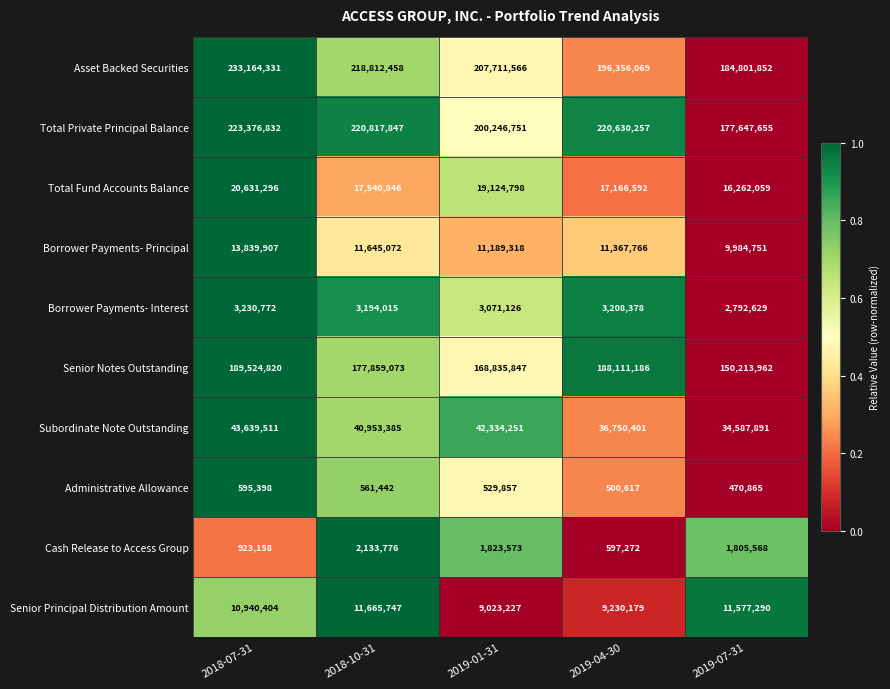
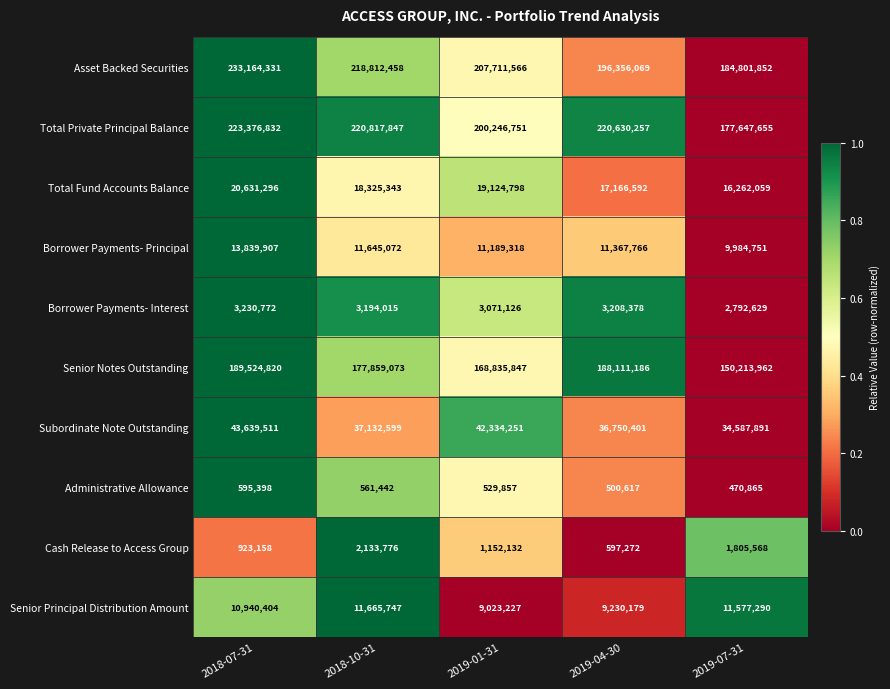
  {
    "Asset Backed Securities": {
      "2018-07-31": "233,164,331",
      "2018-10-31": "218,812,458",
      "2019-01-31": "207,711,566",
      "2019-04-30": "196,356,069",
      "2019-07-31": "184,801,852"
    },
    "Total Private Principal Balance": {
      "2018-07-31": "223,376,832",
      "2018-10-31": "220,817,847",
      "2019-01-31": "200,246,751",
      "2019-04-30": "220,630,257",
      "2019-07-31": "177,647,655"
    },
    "Total Fund Accounts Balance": {
      "2018-07-31": "20,631,296",
-     "2018-10-31": "17,540,846",
+     "2018-10-31": "18,325,343",
      "2019-01-31": "19,124,798",
      "2019-04-30": "17,166,592",
      "2019-07-31": "16,262,059"
    },
    "Borrower Payments- Principal": {
      "2018-07-31": "13,839,907",
      "2018-10-31": "11,645,072",
      "2019-01-31": "11,189,318",
      "2019-04-30": "11,367,766",
      "2019-07-31": "9,984,751"
    },
    "Borrower Payments- Interest": {
      "2018-07-31": "3,230,772",
      "2018-10-31": "3,194,015",
      "2019-01-31": "3,071,126",
      "2019-04-30": "3,208,378",
      "2019-07-31": "2,792,629"
    },
    "Senior Notes Outstanding": {
      "2018-07-31": "189,524,820",
      "2018-10-31": "177,859,073",
      "2019-01-31": "168,835,847",
      "2019-04-30": "188,111,186",
      "2019-07-31": "150,213,962"
    },
    "Subordinate Note Outstanding": {
      "2018-07-31": "43,639,511",
-     "2018-10-31": "40,953,385",
+     "2018-10-31": "37,132,599",
      "2019-01-31": "42,334,251",
      "2019-04-30": "36,750,401",
      "2019-07-31": "34,587,891"
    },
    "Administrative Allowance": {
      "2018-07-31": "595,398",
      "2018-10-31": "561,442",
      "2019-01-31": "529,857",
      "2019-04-30": "500,617",
      "2019-07-31": "470,865"
    },
    "Cash Release to Access Group": {
      "2018-07-31": "923,158",
      "2018-10-31": "2,133,776",
-     "2019-01-31": "1,823,573",
+     "2019-01-31": "1,152,132",
      "2019-04-30": "597,272",
      "2019-07-31": "1,805,568"
    },
    "Senior Principal Distribution Amount": {
      "2018-07-31": "10,940,404",
      "2018-10-31": "11,665,747",
      "2019-01-31": "9,023,227",
      "2019-04-30": "9,230,179",
      "2019-07-31": "11,577,290"
    }
  }
